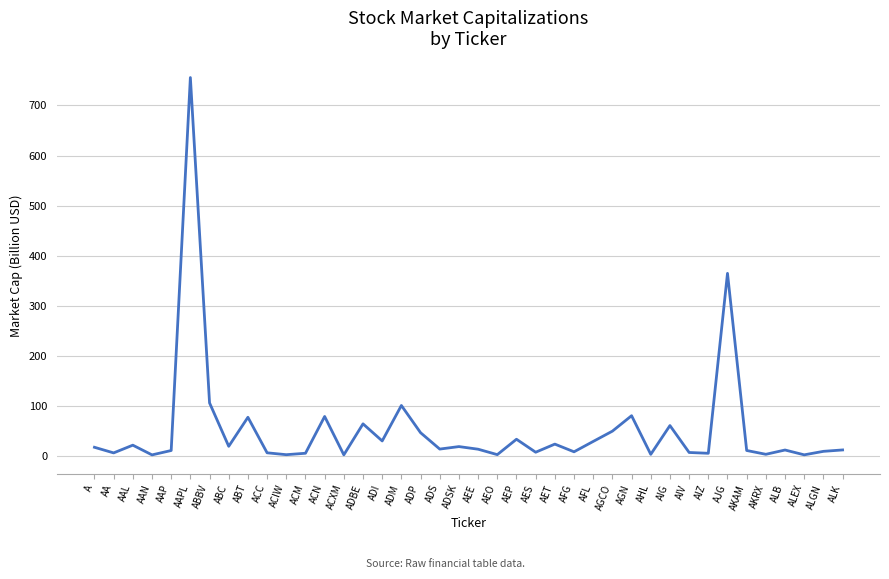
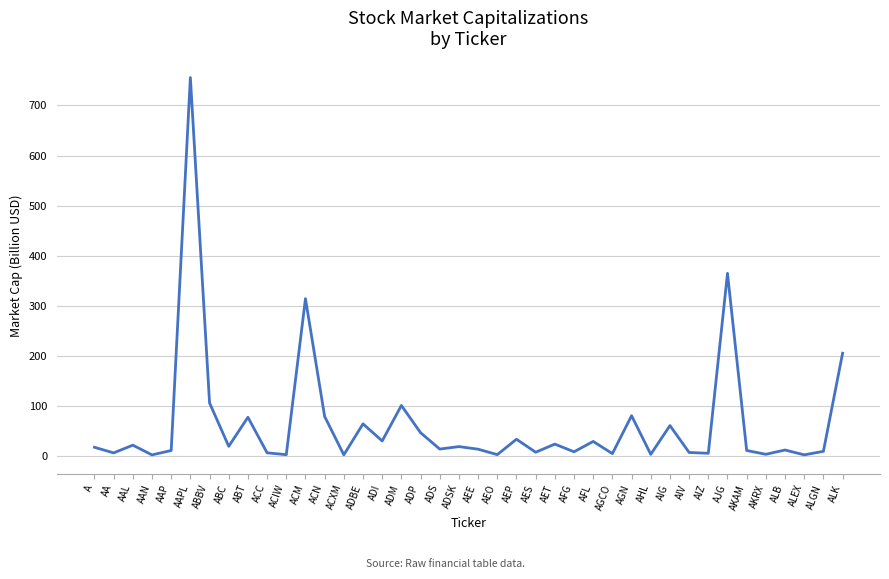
  {
    "A": 20,
    "AA": 10,
    "AAL": 20,
    "AAN": 0,
    "AAP": 10,
    "AAPL": 760,
    "ABBV": 110,
    "ABC": 20,
    "ABT": 80,
    "ACC": 10,
    "ACIW": 0,
-   "ACM": 10,
+   "ACM": 310,
    "ACN": 80,
    "ACXM": 0,
    "ADBE": 60,
    "ADI": 30,
    "ADM": 100,
    "ADP": 50,
    "ADS": 10,
    "ADSK": 20,
    "AEE": 10,
    "AEO": 0,
    "AEP": 30,
    "AES": 10,
    "AET": 20,
    "AFG": 10,
    "AFL": 30,
-   "AGCO": 50,
+   "AGCO": 0,
    "AGN": 80,
    "AHL": 0,
    "AIG": 60,
    "AIV": 10,
    "AIZ": 10,
    "AJG": 360,
    "AKAM": 10,
    "AKRX": 0,
    "ALB": 10,
    "ALEX": 0,
    "ALGN": 10,
-   "ALK": 10
+   "ALK": 210
  }
